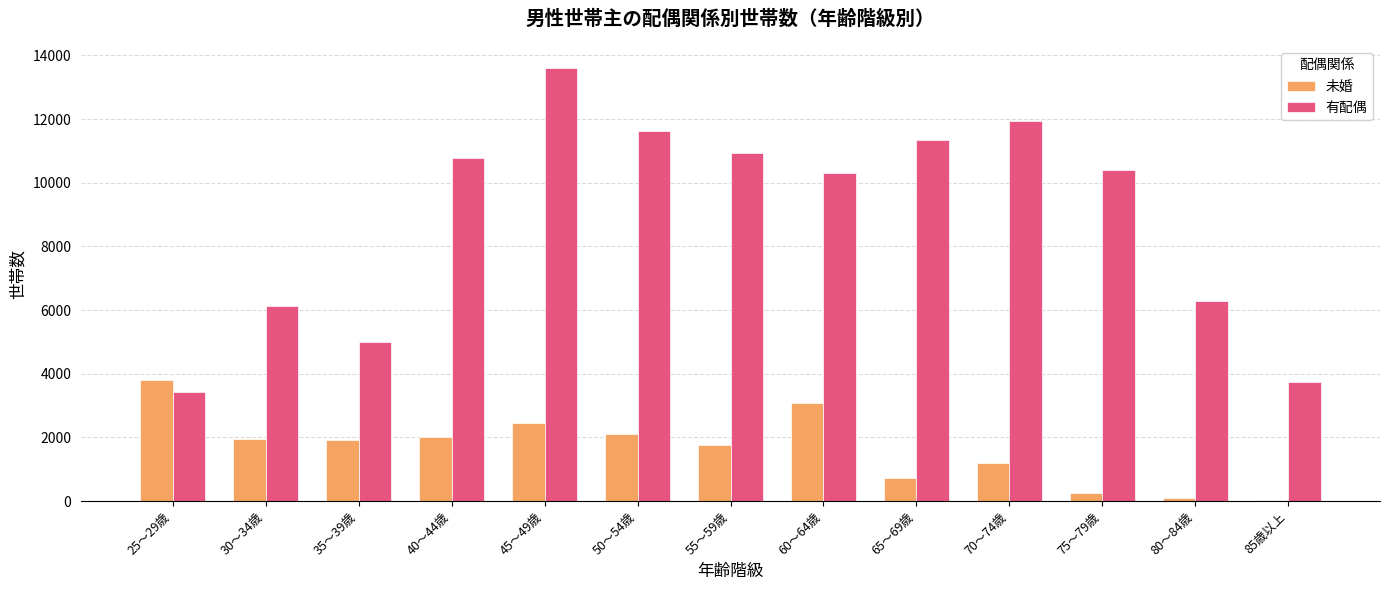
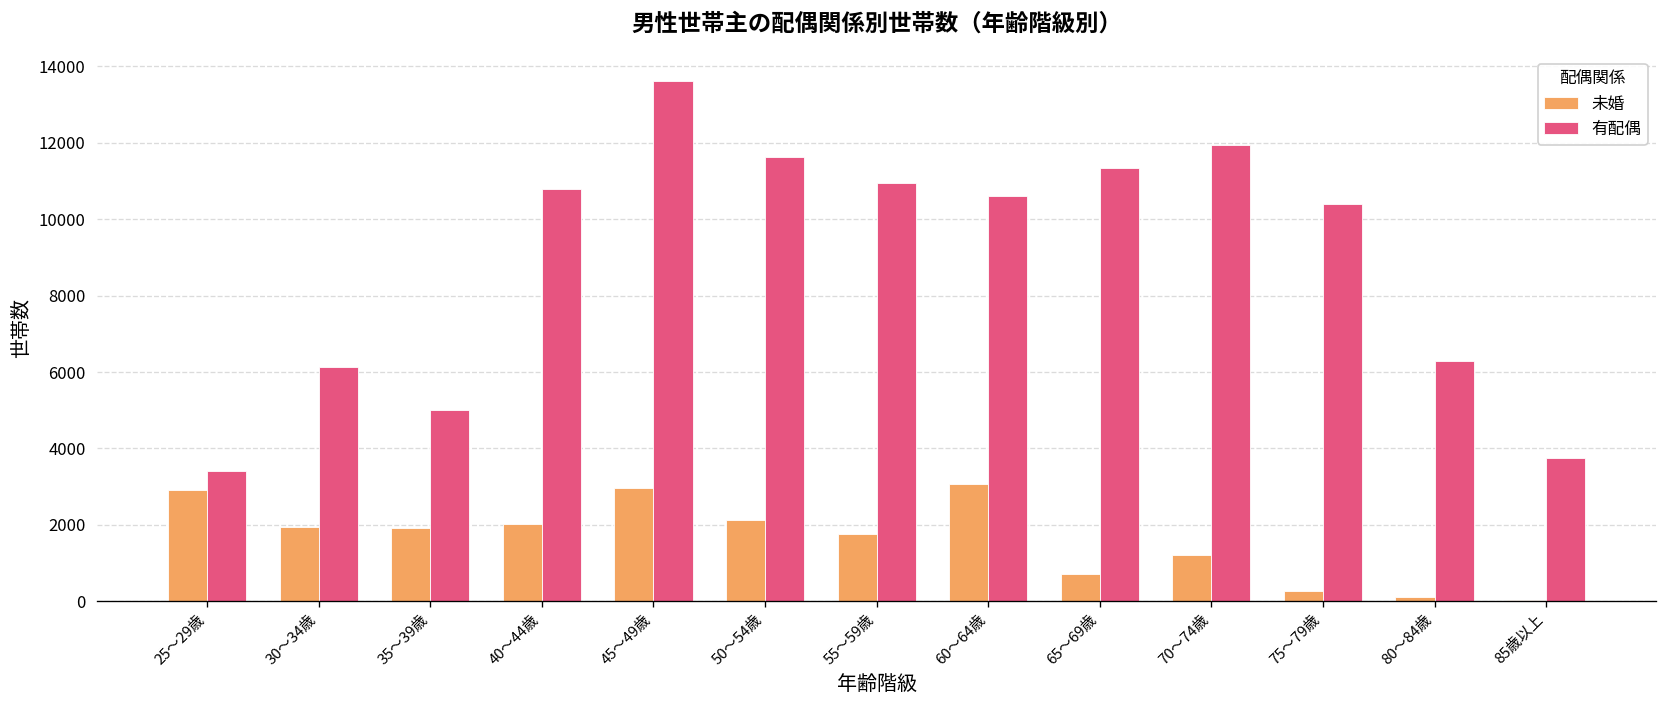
  {
    "未婚": {
-     "25～29歳": 3800,
+     "25～29歳": 2900,
      "30～34歳": 1900,
      "35～39歳": 1900,
      "40～44歳": 2000,
-     "45～49歳": 2400,
+     "45～49歳": 3000,
      "50～54歳": 2100,
      "55～59歳": 1800,
      "60～64歳": 3100,
      "65～69歳": 700,
      "70～74歳": 1200,
      "75～79歳": 300,
      "80～84歳": 100
    },
    "有配偶": {
      "25～29歳": 3400,
      "30～34歳": 6100,
      "35～39歳": 5000,
      "40～44歳": 10800,
      "45～49歳": 13600,
      "50～54歳": 11600,
      "55～59歳": 10900,
-     "60～64歳": 10300,
+     "60～64歳": 10600,
      "65～69歳": 11300,
      "70～74歳": 11900,
      "75～79歳": 10400,
      "80～84歳": 6300,
      "85歳以上": 3800
    }
  }
